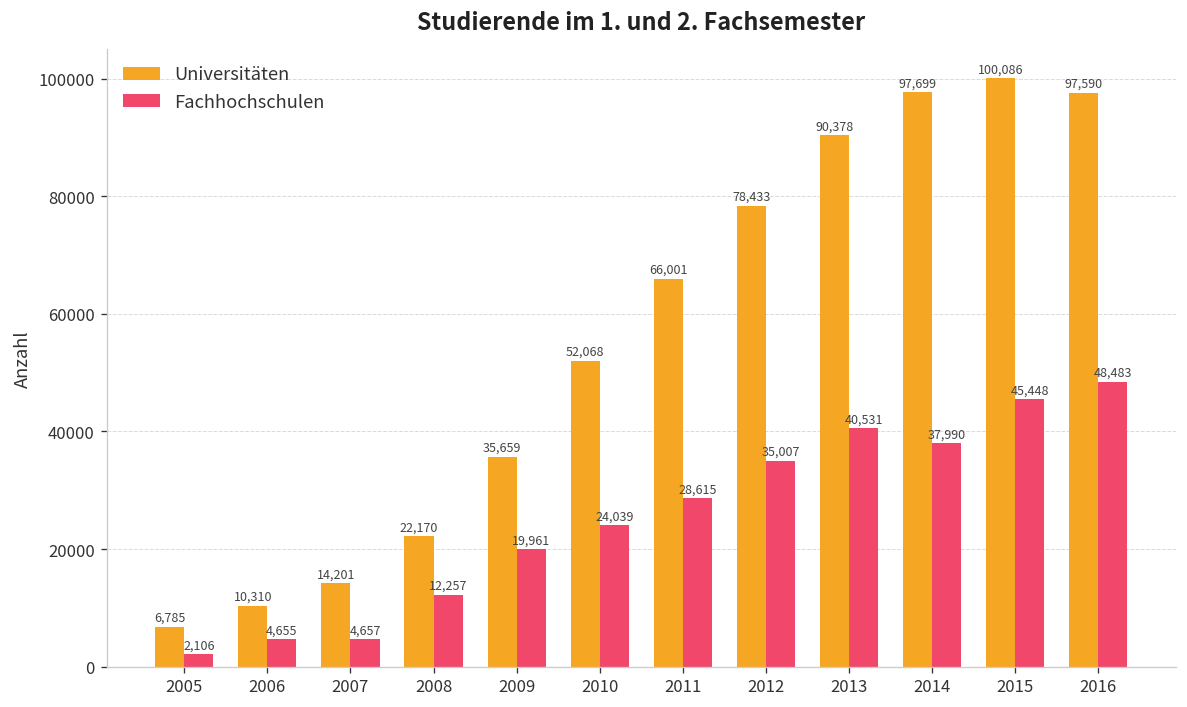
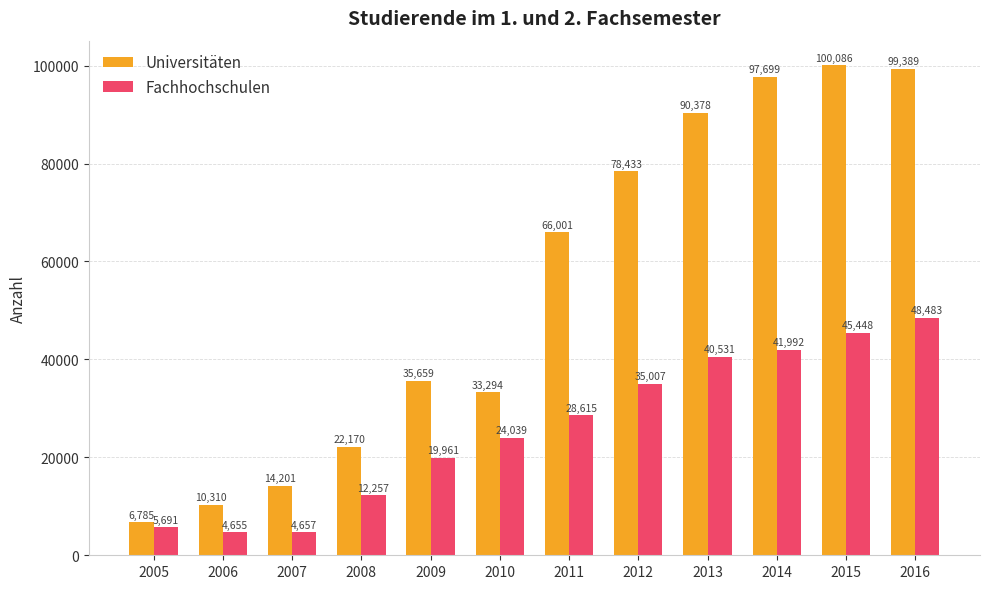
  {
    "Universitäten": {
      "2005": "6,785",
      "2006": "10,310",
      "2007": "14,201",
      "2008": "22,170",
      "2009": "35,659",
-     "2010": "52,068",
+     "2010": "33,294",
      "2011": "66,001",
      "2012": "78,433",
      "2013": "90,378",
      "2014": "97,699",
      "2015": "100,086",
-     "2016": "97,590"
+     "2016": "99,389"
    },
    "Fachhochschulen": {
-     "2005": "2,106",
+     "2005": "5,691",
      "2006": "4,655",
      "2007": "4,657",
      "2008": "12,257",
      "2009": "19,961",
      "2010": "24,039",
      "2011": "28,615",
      "2012": "35,007",
      "2013": "40,531",
-     "2014": "37,990",
+     "2014": "41,992",
      "2015": "45,448",
      "2016": "48,483"
    }
  }
